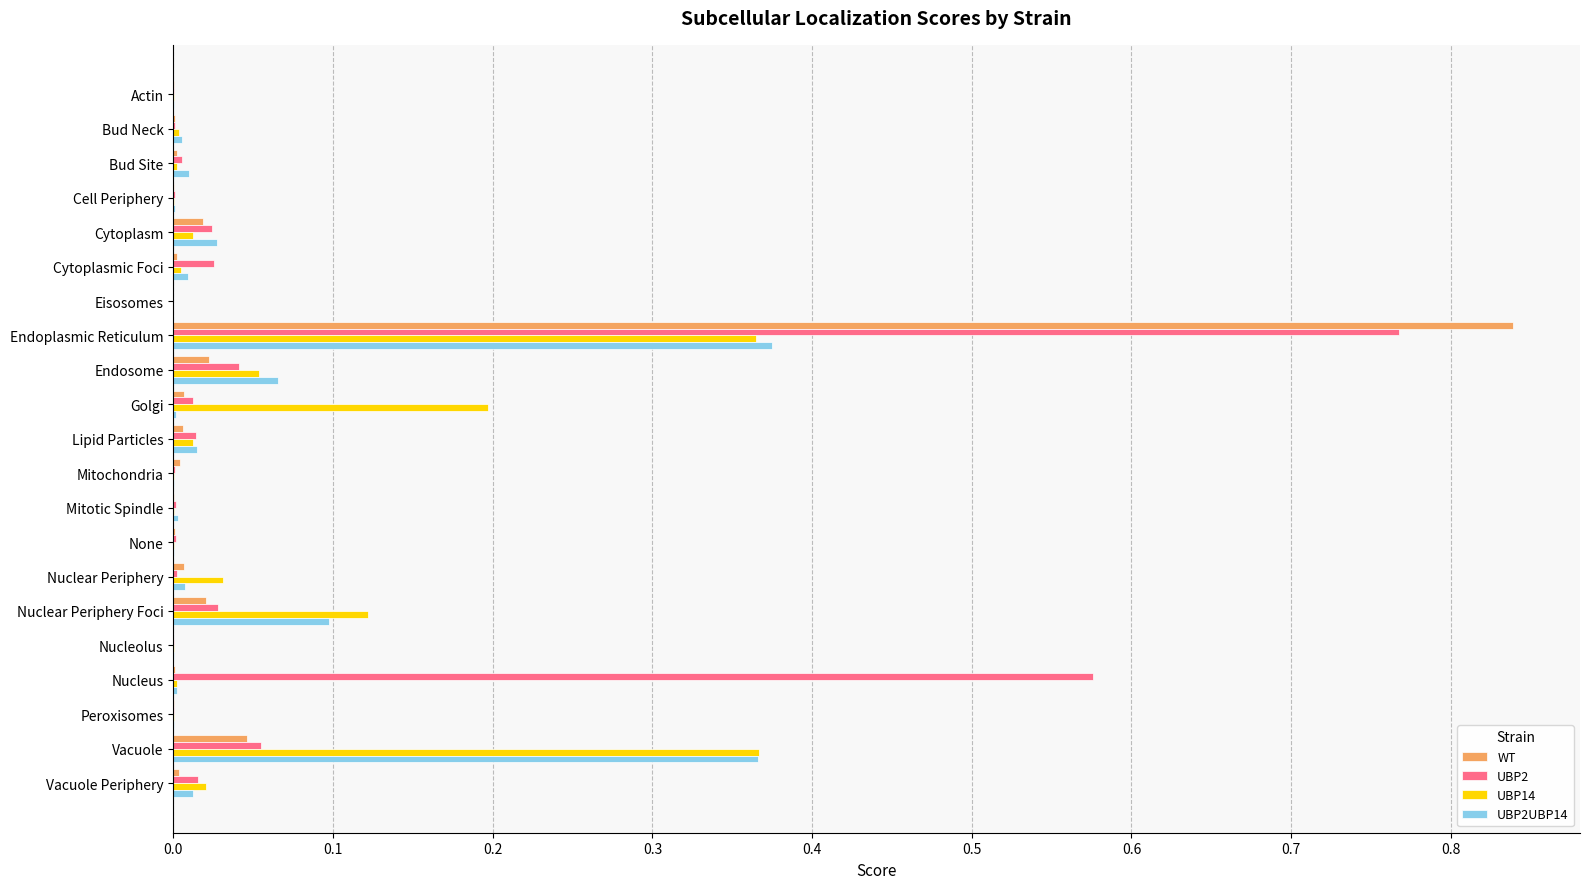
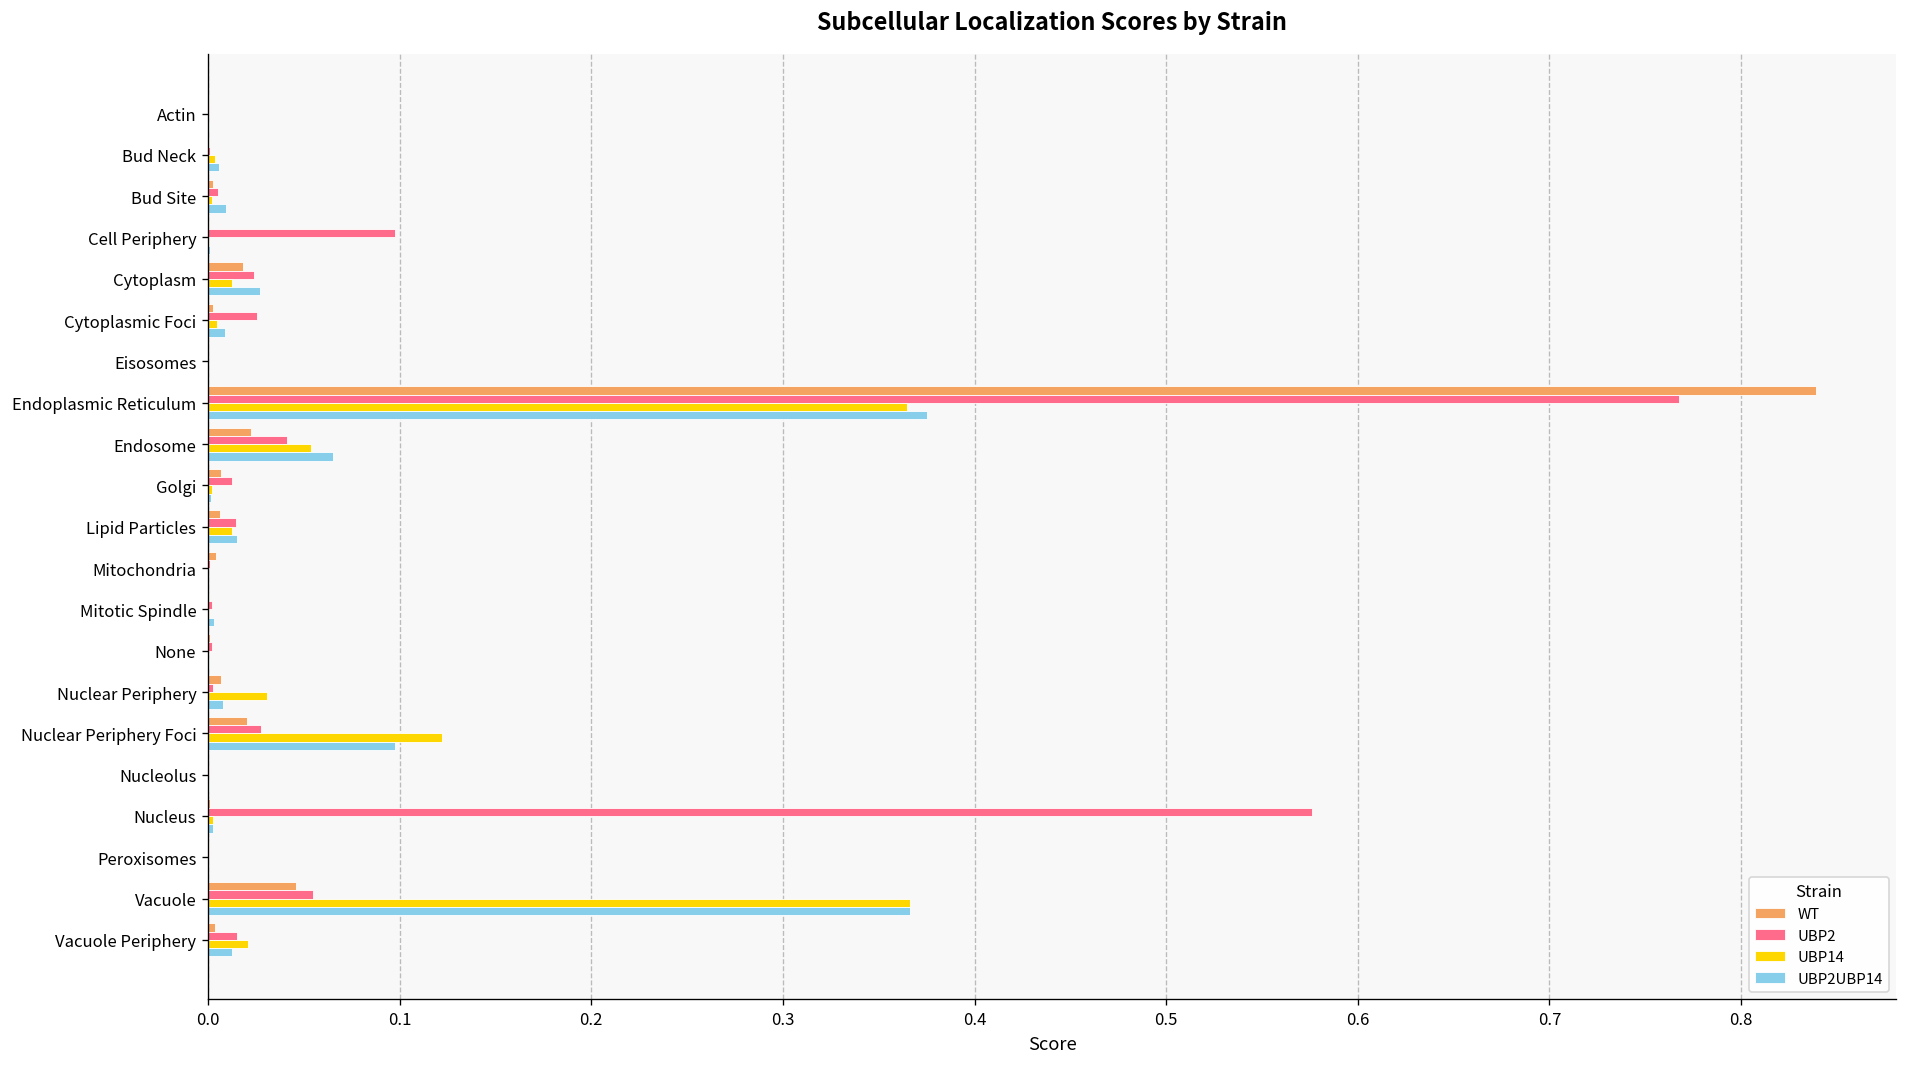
  {
    "WT": {
      "Bud Site": 0.002,
      "Cytoplasm": 0.018,
      "Cytoplasmic Foci": 0.003,
      "Endoplasmic Reticulum": 0.839,
      "Endosome": 0.022,
      "Golgi": 0.007,
      "Lipid Particles": 0.006,
      "Mitochondria": 0.004,
      "Nuclear Periphery": 0.007,
      "Nuclear Periphery Foci": 0.021,
      "Vacuole": 0.046,
      "Vacuole Periphery": 0.004
    },
    "UBP2": {
      "Bud Site": 0.005,
-     "Cell Periphery": 0.001,
+     "Cell Periphery": 0.098,
      "Cytoplasm": 0.024,
      "Cytoplasmic Foci": 0.025,
      "Endoplasmic Reticulum": 0.767,
      "Endosome": 0.041,
      "Golgi": 0.012,
      "Lipid Particles": 0.014,
      "Mitotic Spindle": 0.002,
      "None": 0.002,
      "Nuclear Periphery": 0.002,
      "Nuclear Periphery Foci": 0.028,
      "Nucleus": 0.576,
      "Vacuole": 0.055,
      "Vacuole Periphery": 0.015
    },
    "UBP14": {
      "Bud Neck": 0.004,
      "Bud Site": 0.002,
      "Cytoplasm": 0.012,
      "Cytoplasmic Foci": 0.005,
      "Endoplasmic Reticulum": 0.365,
      "Endosome": 0.054,
-     "Golgi": 0.197,
+     "Golgi": 0.002,
      "Lipid Particles": 0.012,
      "Nuclear Periphery": 0.031,
      "Nuclear Periphery Foci": 0.122,
      "Nucleus": 0.002,
      "Vacuole": 0.366,
      "Vacuole Periphery": 0.021
    },
    "UBP2UBP14": {
      "Bud Neck": 0.006,
      "Bud Site": 0.010,
      "Cytoplasm": 0.027,
      "Cytoplasmic Foci": 0.009,
      "Endoplasmic Reticulum": 0.375,
      "Endosome": 0.065,
      "Golgi": 0.002,
      "Lipid Particles": 0.015,
      "Mitotic Spindle": 0.003,
      "Nuclear Periphery": 0.008,
      "Nuclear Periphery Foci": 0.097,
      "Nucleus": 0.003,
      "Vacuole": 0.366,
      "Vacuole Periphery": 0.013
    }
  }
